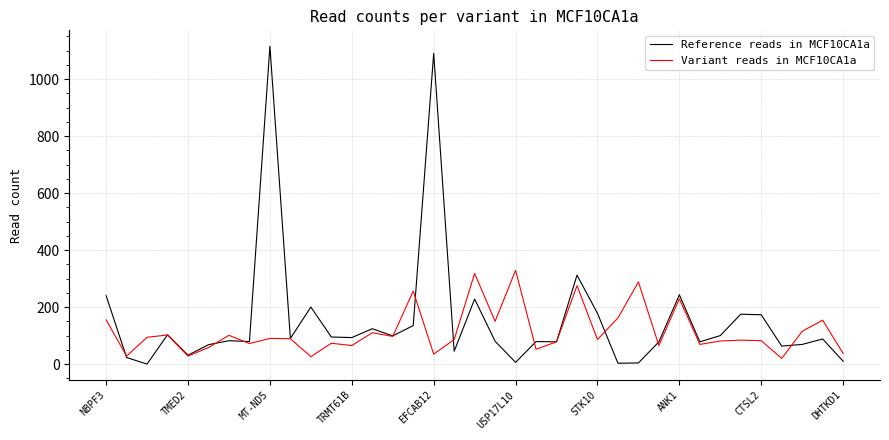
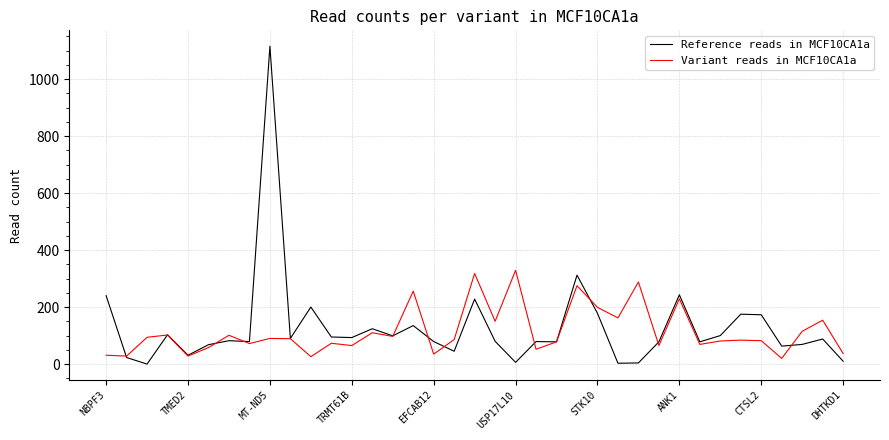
  {
    "Reference reads in MCF10CA1a": {
      "NBPF3": 240,
      "MT-ND5": 1120,
      "TRMT61B": 90,
-     "EFCAB12": 1090,
+     "EFCAB12": 80,
      "USP17L10": 10,
      "STK10": 180,
      "ANK1": 240,
      "CTSL2": 170,
      "DHTKD1": 10
    },
    "Variant reads in MCF10CA1a": {
-     "NBPF3": 160,
+     "NBPF3": 30,
      "MT-ND5": 90,
      "TRMT61B": 70,
      "EFCAB12": 40,
      "USP17L10": 330,
-     "STK10": 90,
+     "STK10": 200,
      "ANK1": 230,
      "CTSL2": 80,
      "DHTKD1": 40
    }
  }
